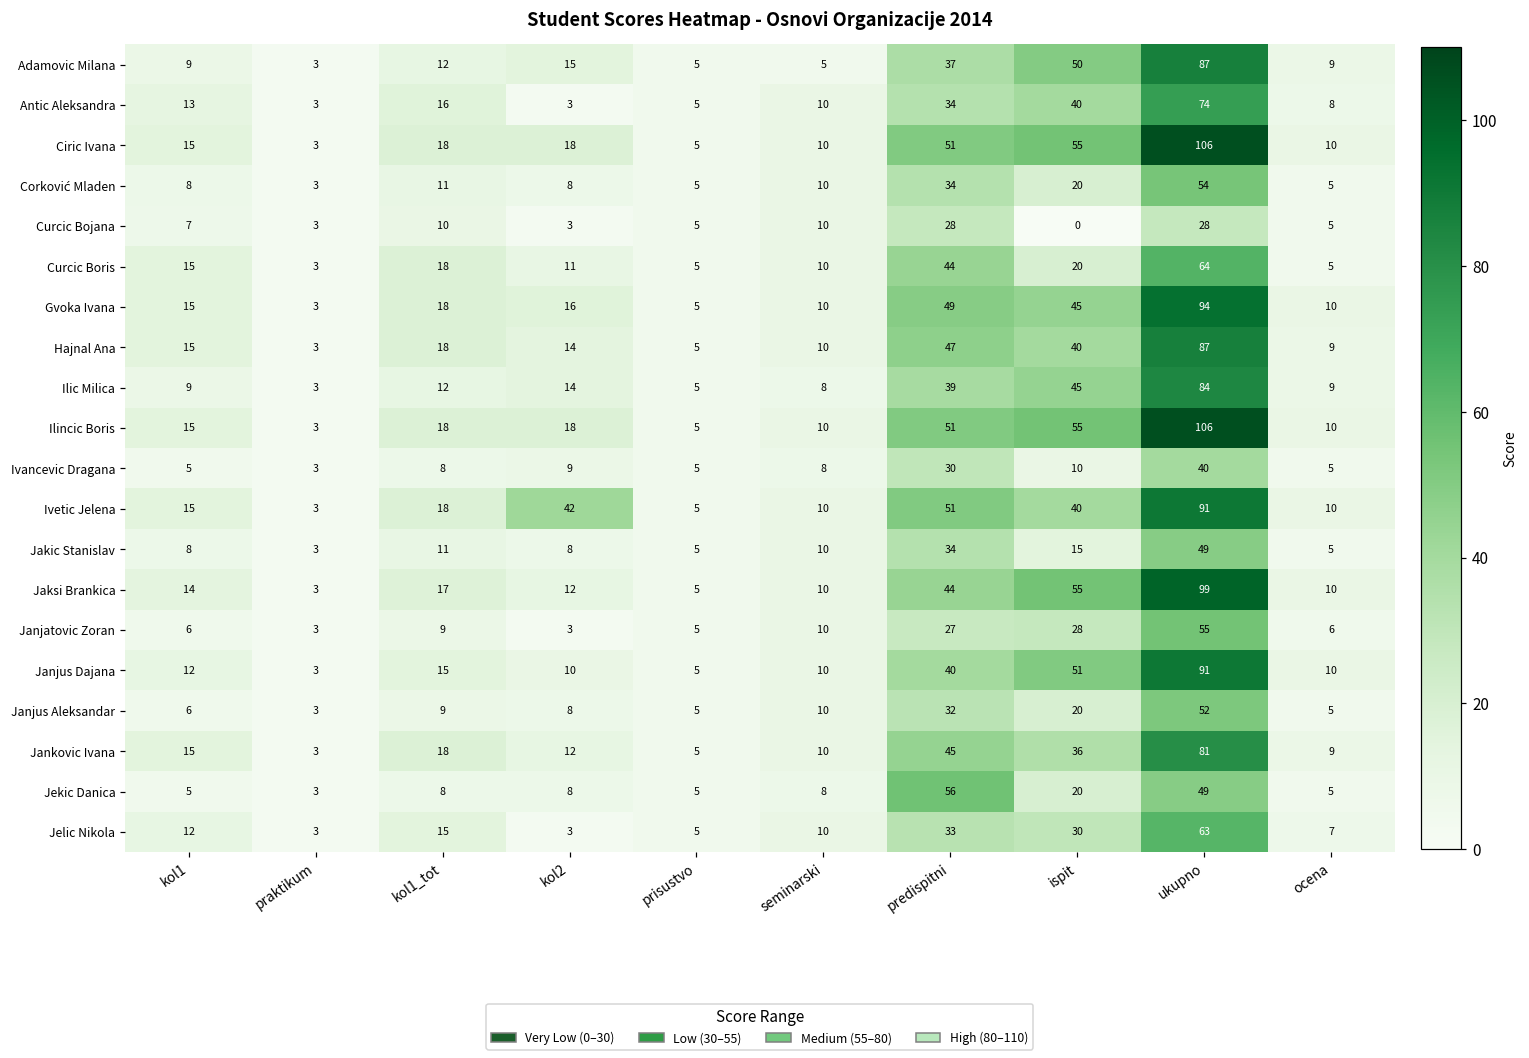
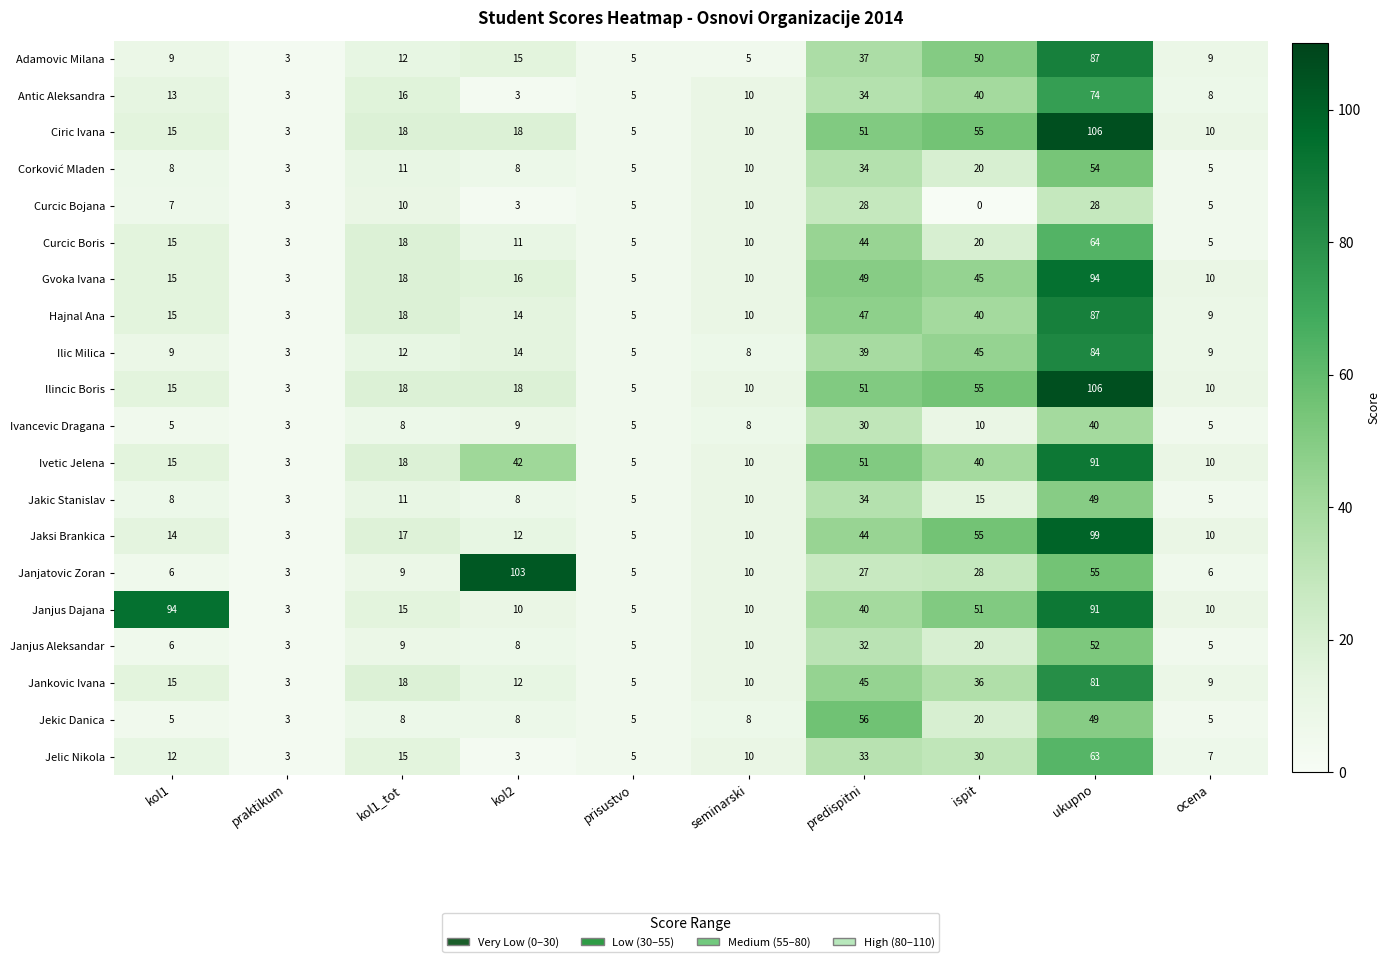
  {
    "Adamovic Milana": {
      "kol1": 9,
      "praktikum": 3,
      "kol1_tot": 12,
      "kol2": 15,
      "prisustvo": 5,
      "seminarski": 5,
      "predispitni": 37,
      "ispit": 50,
      "ukupno": 87,
      "ocena": 9
    },
    "Antic Aleksandra": {
      "kol1": 13,
      "praktikum": 3,
      "kol1_tot": 16,
      "kol2": 3,
      "prisustvo": 5,
      "seminarski": 10,
      "predispitni": 34,
      "ispit": 40,
      "ukupno": 74,
      "ocena": 8
    },
    "Ciric Ivana": {
      "kol1": 15,
      "praktikum": 3,
      "kol1_tot": 18,
      "kol2": 18,
      "prisustvo": 5,
      "seminarski": 10,
      "predispitni": 51,
      "ispit": 55,
      "ukupno": 106,
      "ocena": 10
    },
    "Corković Mladen": {
      "kol1": 8,
      "praktikum": 3,
      "kol1_tot": 11,
      "kol2": 8,
      "prisustvo": 5,
      "seminarski": 10,
      "predispitni": 34,
      "ispit": 20,
      "ukupno": 54,
      "ocena": 5
    },
    "Curcic Bojana": {
      "kol1": 7,
      "praktikum": 3,
      "kol1_tot": 10,
      "kol2": 3,
      "prisustvo": 5,
      "seminarski": 10,
      "predispitni": 28,
      "ispit": 0,
      "ukupno": 28,
      "ocena": 5
    },
    "Curcic Boris": {
      "kol1": 15,
      "praktikum": 3,
      "kol1_tot": 18,
      "kol2": 11,
      "prisustvo": 5,
      "seminarski": 10,
      "predispitni": 44,
      "ispit": 20,
      "ukupno": 64,
      "ocena": 5
    },
    "Gvoka Ivana": {
      "kol1": 15,
      "praktikum": 3,
      "kol1_tot": 18,
      "kol2": 16,
      "prisustvo": 5,
      "seminarski": 10,
      "predispitni": 49,
      "ispit": 45,
      "ukupno": 94,
      "ocena": 10
    },
    "Hajnal Ana": {
      "kol1": 15,
      "praktikum": 3,
      "kol1_tot": 18,
      "kol2": 14,
      "prisustvo": 5,
      "seminarski": 10,
      "predispitni": 47,
      "ispit": 40,
      "ukupno": 87,
      "ocena": 9
    },
    "Ilic Milica": {
      "kol1": 9,
      "praktikum": 3,
      "kol1_tot": 12,
      "kol2": 14,
      "prisustvo": 5,
      "seminarski": 8,
      "predispitni": 39,
      "ispit": 45,
      "ukupno": 84,
      "ocena": 9
    },
    "Ilincic Boris": {
      "kol1": 15,
      "praktikum": 3,
      "kol1_tot": 18,
      "kol2": 18,
      "prisustvo": 5,
      "seminarski": 10,
      "predispitni": 51,
      "ispit": 55,
      "ukupno": 106,
      "ocena": 10
    },
    "Ivancevic Dragana": {
      "kol1": 5,
      "praktikum": 3,
      "kol1_tot": 8,
      "kol2": 9,
      "prisustvo": 5,
      "seminarski": 8,
      "predispitni": 30,
      "ispit": 10,
      "ukupno": 40,
      "ocena": 5
    },
    "Ivetic Jelena": {
      "kol1": 15,
      "praktikum": 3,
      "kol1_tot": 18,
      "kol2": 42,
      "prisustvo": 5,
      "seminarski": 10,
      "predispitni": 51,
      "ispit": 40,
      "ukupno": 91,
      "ocena": 10
    },
    "Jakic Stanislav": {
      "kol1": 8,
      "praktikum": 3,
      "kol1_tot": 11,
      "kol2": 8,
      "prisustvo": 5,
      "seminarski": 10,
      "predispitni": 34,
      "ispit": 15,
      "ukupno": 49,
      "ocena": 5
    },
    "Jaksi Brankica": {
      "kol1": 14,
      "praktikum": 3,
      "kol1_tot": 17,
      "kol2": 12,
      "prisustvo": 5,
      "seminarski": 10,
      "predispitni": 44,
      "ispit": 55,
      "ukupno": 99,
      "ocena": 10
    },
    "Janjatovic Zoran": {
      "kol1": 6,
      "praktikum": 3,
      "kol1_tot": 9,
-     "kol2": 3,
+     "kol2": 103,
      "prisustvo": 5,
      "seminarski": 10,
      "predispitni": 27,
      "ispit": 28,
      "ukupno": 55,
      "ocena": 6
    },
    "Janjus Dajana": {
-     "kol1": 12,
+     "kol1": 94,
      "praktikum": 3,
      "kol1_tot": 15,
      "kol2": 10,
      "prisustvo": 5,
      "seminarski": 10,
      "predispitni": 40,
      "ispit": 51,
      "ukupno": 91,
      "ocena": 10
    },
    "Janjus Aleksandar": {
      "kol1": 6,
      "praktikum": 3,
      "kol1_tot": 9,
      "kol2": 8,
      "prisustvo": 5,
      "seminarski": 10,
      "predispitni": 32,
      "ispit": 20,
      "ukupno": 52,
      "ocena": 5
    },
    "Jankovic Ivana": {
      "kol1": 15,
      "praktikum": 3,
      "kol1_tot": 18,
      "kol2": 12,
      "prisustvo": 5,
      "seminarski": 10,
      "predispitni": 45,
      "ispit": 36,
      "ukupno": 81,
      "ocena": 9
    },
    "Jekic Danica": {
      "kol1": 5,
      "praktikum": 3,
      "kol1_tot": 8,
      "kol2": 8,
      "prisustvo": 5,
      "seminarski": 8,
      "predispitni": 56,
      "ispit": 20,
      "ukupno": 49,
      "ocena": 5
    },
    "Jelic Nikola": {
      "kol1": 12,
      "praktikum": 3,
      "kol1_tot": 15,
      "kol2": 3,
      "prisustvo": 5,
      "seminarski": 10,
      "predispitni": 33,
      "ispit": 30,
      "ukupno": 63,
      "ocena": 7
    }
  }
